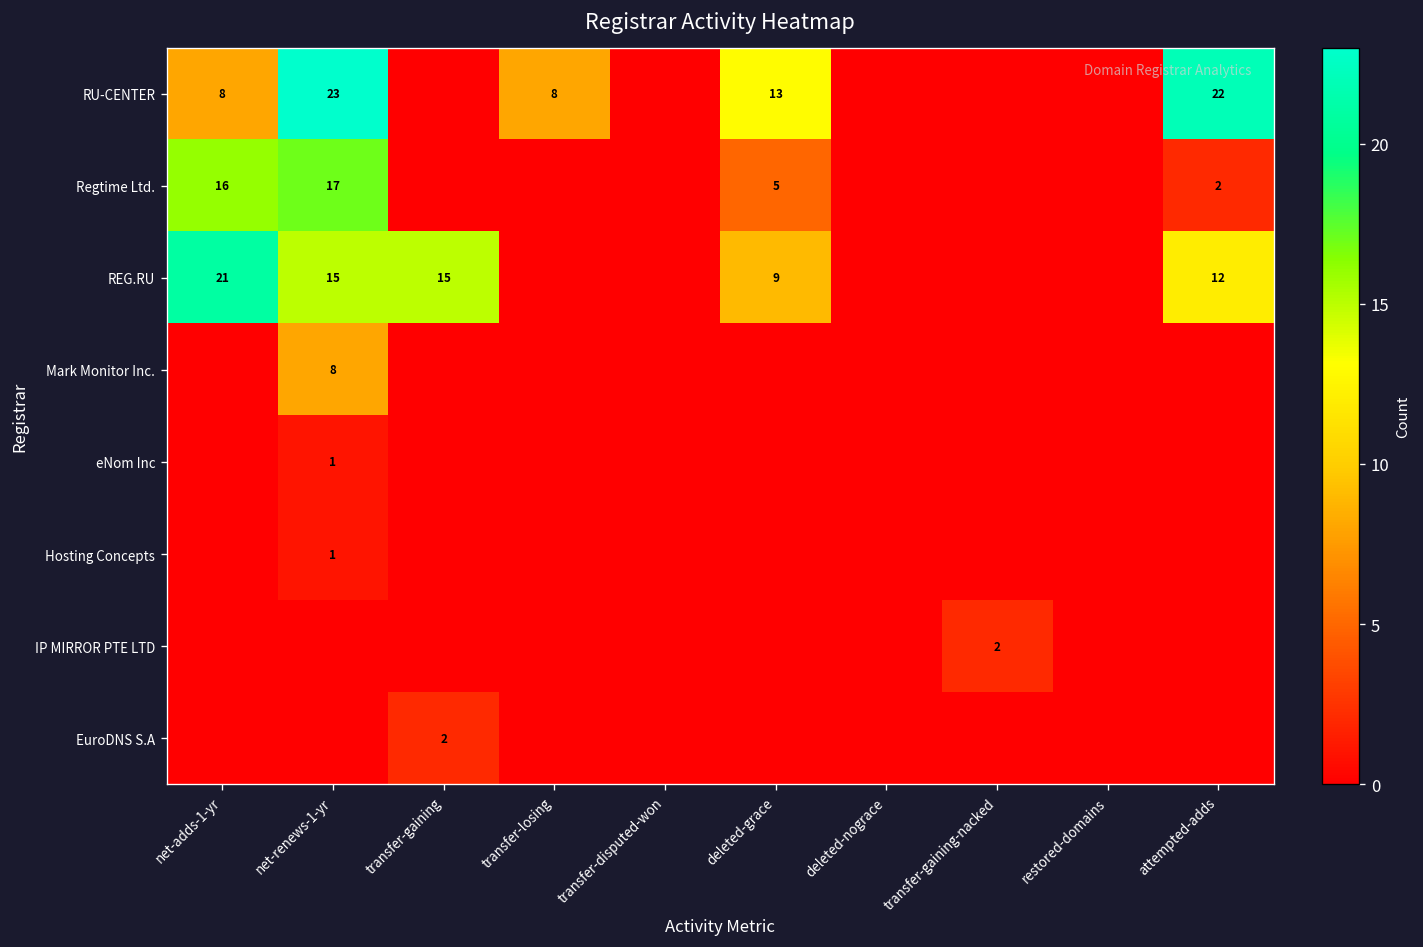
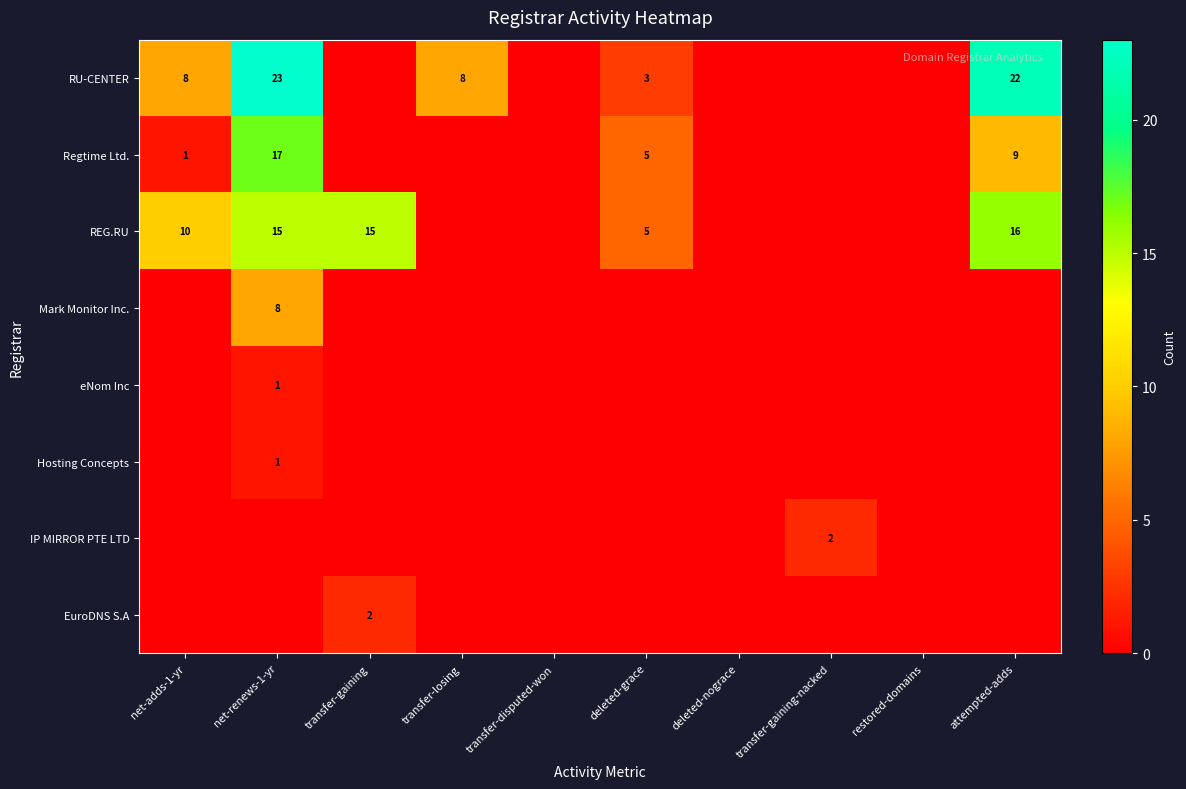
  {
    "RU-CENTER": {
      "net-adds-1-yr": 8,
      "net-renews-1-yr": 23,
      "transfer-losing": 8,
-     "deleted-grace": 13
+     "deleted-grace": 3
    },
    "Regtime Ltd.": {
-     "net-adds-1-yr": 16,
+     "net-adds-1-yr": 1,
      "net-renews-1-yr": 17,
      "deleted-grace": 5,
-     "attempted-adds": 2
+     "attempted-adds": 9
    },
    "REG.RU": {
-     "net-adds-1-yr": 21,
+     "net-adds-1-yr": 10,
      "net-renews-1-yr": 15,
      "transfer-gaining": 15,
-     "deleted-grace": 9,
-     "attempted-adds": 12
+     "deleted-grace": 5,
+     "attempted-adds": 16
    },
    "Mark Monitor Inc.": {
      "net-renews-1-yr": 8
    },
    "eNom Inc": {
      "net-renews-1-yr": 1
    },
    "Hosting Concepts": {
      "net-renews-1-yr": 1
    },
    "IP MIRROR PTE LTD": {
      "transfer-gaining-nacked": 2
    },
    "EuroDNS S.A": {
      "transfer-gaining": 2
    }
  }
